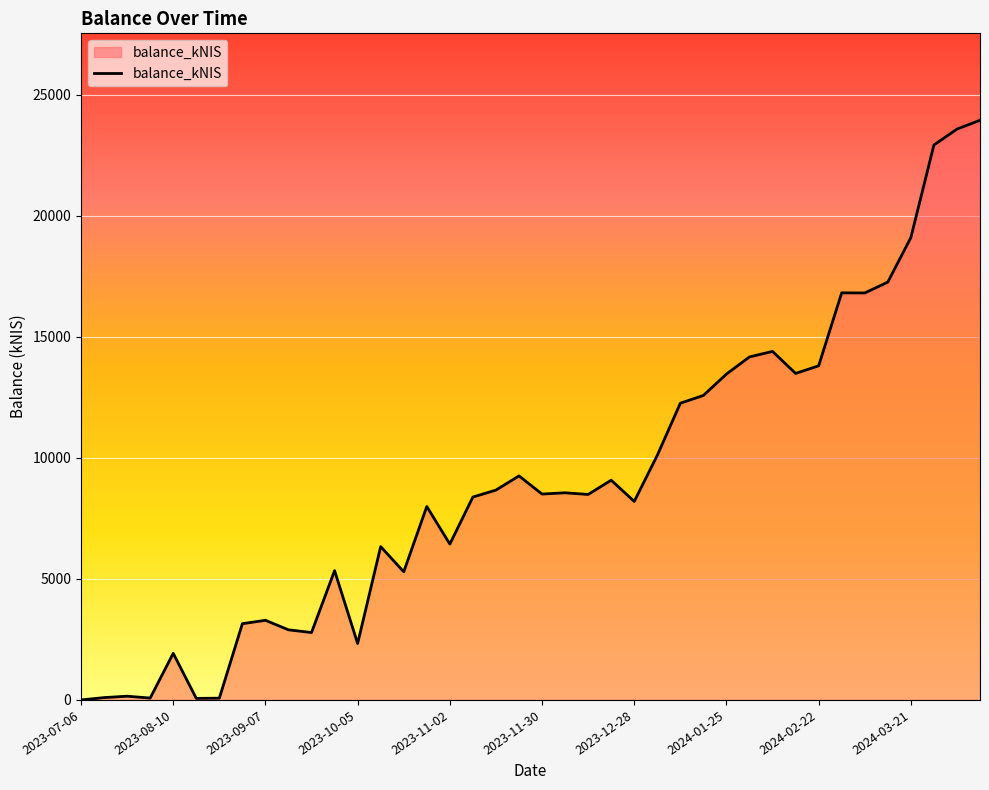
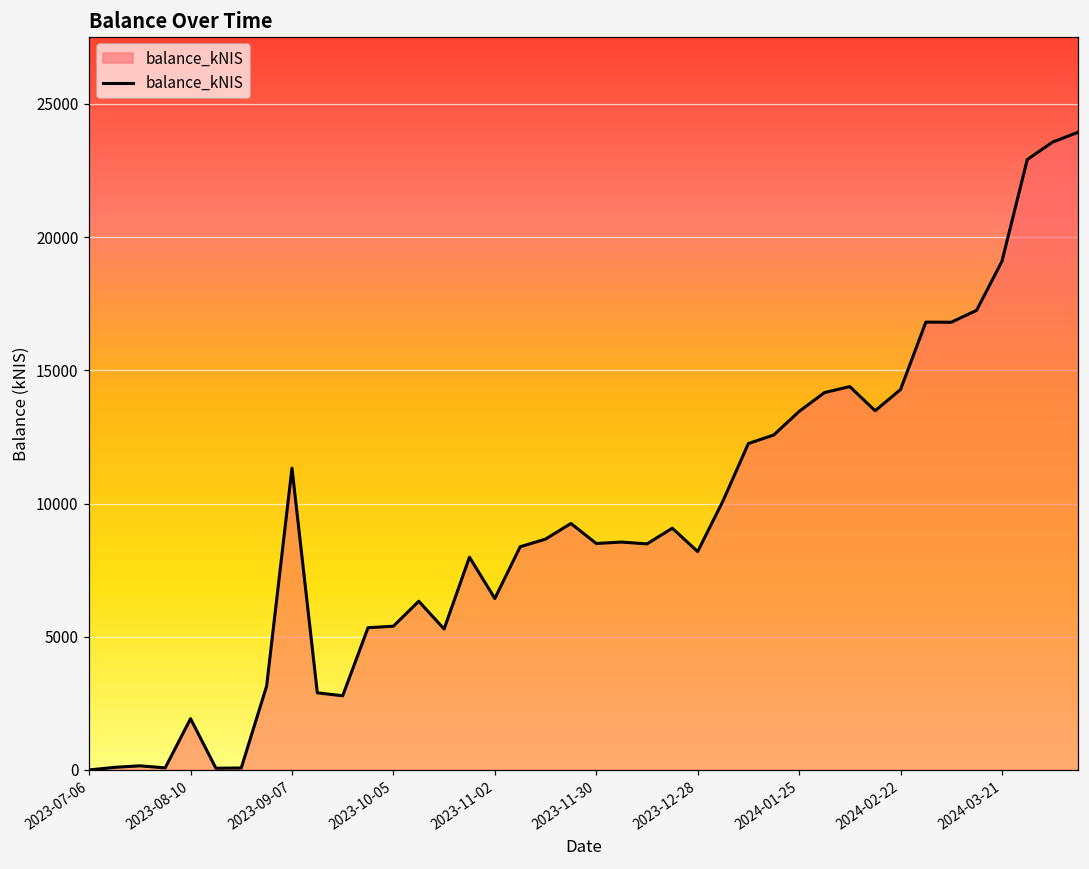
  {
    "2023-07-06": 0,
    "2023-08-10": 1900,
-   "2023-09-07": 3300,
-   "2023-10-05": 2300,
+   "2023-09-07": 11300,
+   "2023-10-05": 5400,
    "2023-11-02": 6400,
    "2023-11-30": 8500,
    "2023-12-28": 8200,
    "2024-01-25": 13500,
-   "2024-02-22": 13800,
+   "2024-02-22": 14300,
    "2024-03-21": 19100
  }
